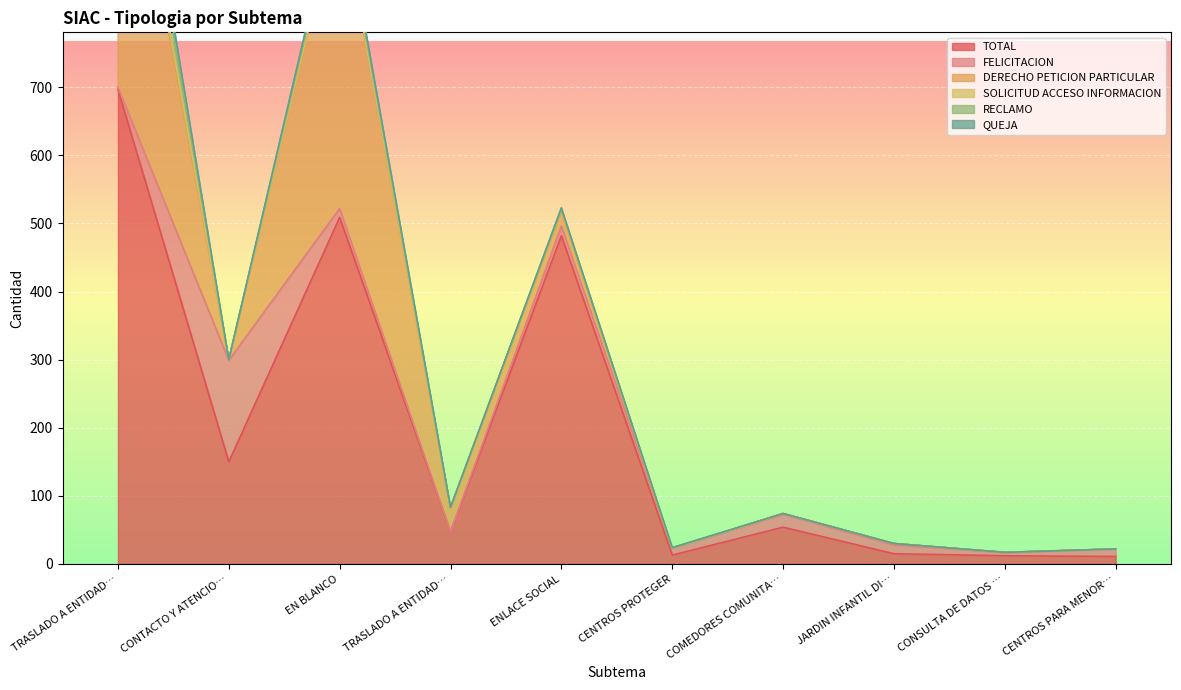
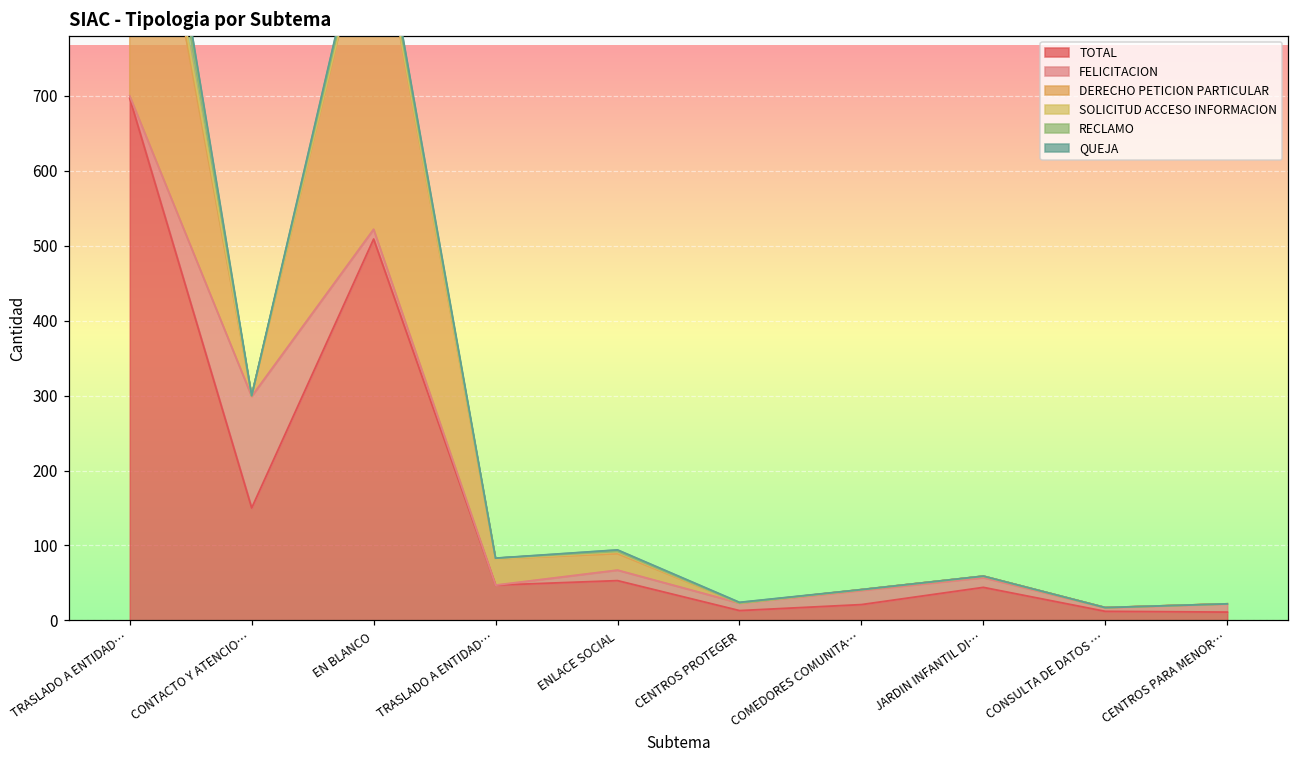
  {
    "TOTAL": {
      "CONTACTO Y ATENCIO…": 150,
      "EN BLANCO": 510,
-     "ENLACE SOCIAL": 480,
+     "ENLACE SOCIAL": 50,
      "CENTROS PROTEGER": 10,
-     "COMEDORES COMUNITA…": 50,
-     "JARDIN INFANTIL DI…": 20,
+     "COMEDORES COMUNITA…": 20,
+     "JARDIN INFANTIL DI…": 40,
      "CONSULTA DE DATOS …": 10,
      "CENTROS PARA MENOR…": 10
    }
  }
